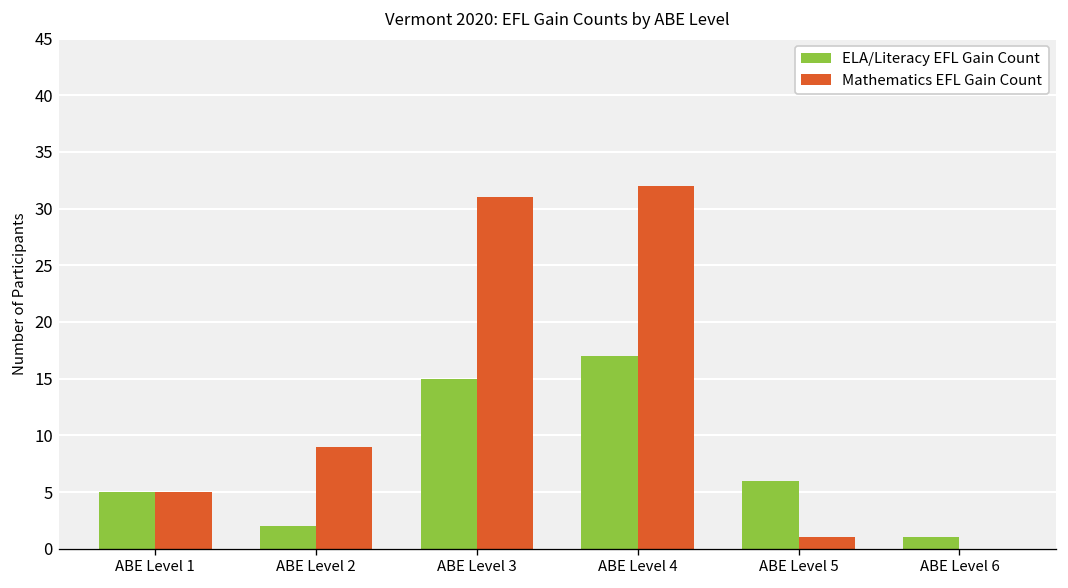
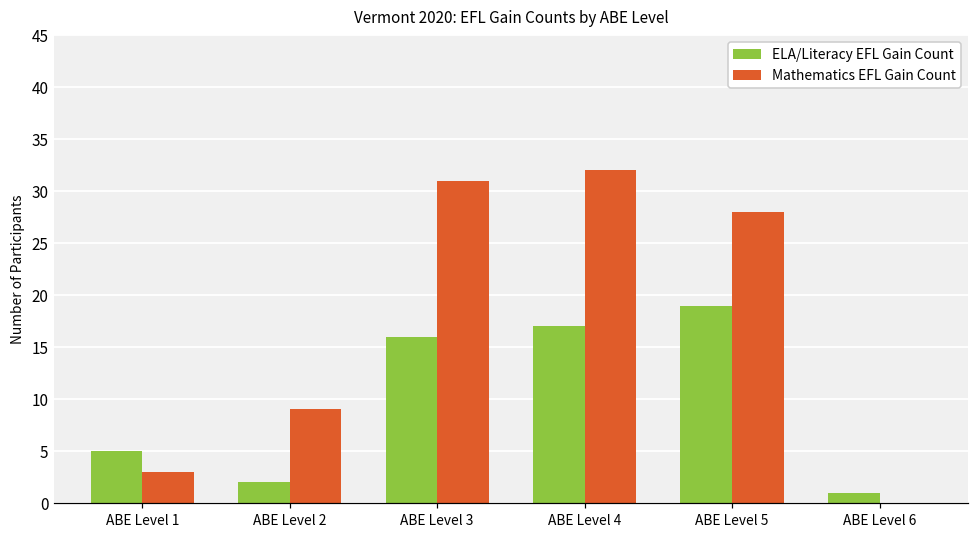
  {
    "ELA/Literacy EFL Gain Count": {
      "ABE Level 1": 5,
      "ABE Level 2": 2,
-     "ABE Level 3": 15,
+     "ABE Level 3": 16,
      "ABE Level 4": 17,
-     "ABE Level 5": 6,
+     "ABE Level 5": 19,
      "ABE Level 6": 1
    },
    "Mathematics EFL Gain Count": {
-     "ABE Level 1": 5,
+     "ABE Level 1": 3,
      "ABE Level 2": 9,
      "ABE Level 3": 31,
      "ABE Level 4": 32,
-     "ABE Level 5": 1,
+     "ABE Level 5": 28,
      "ABE Level 6": 0
    }
  }
